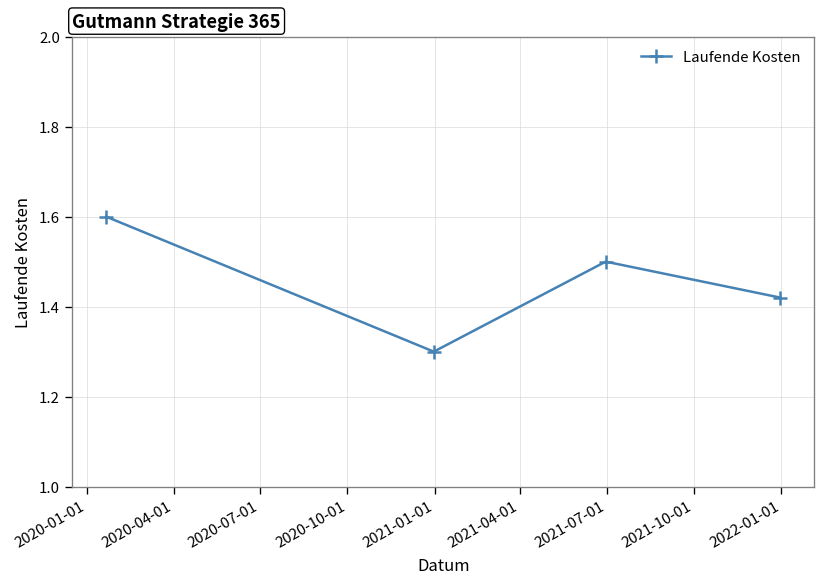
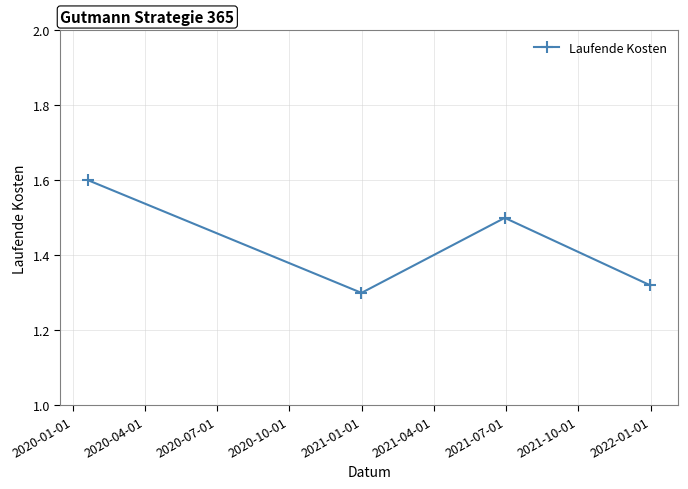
  {
    "2021-01-01": 1.30,
    "2021-07-01": 1.50,
-   "2022-01-01": 1.42
+   "2022-01-01": 1.32
  }
